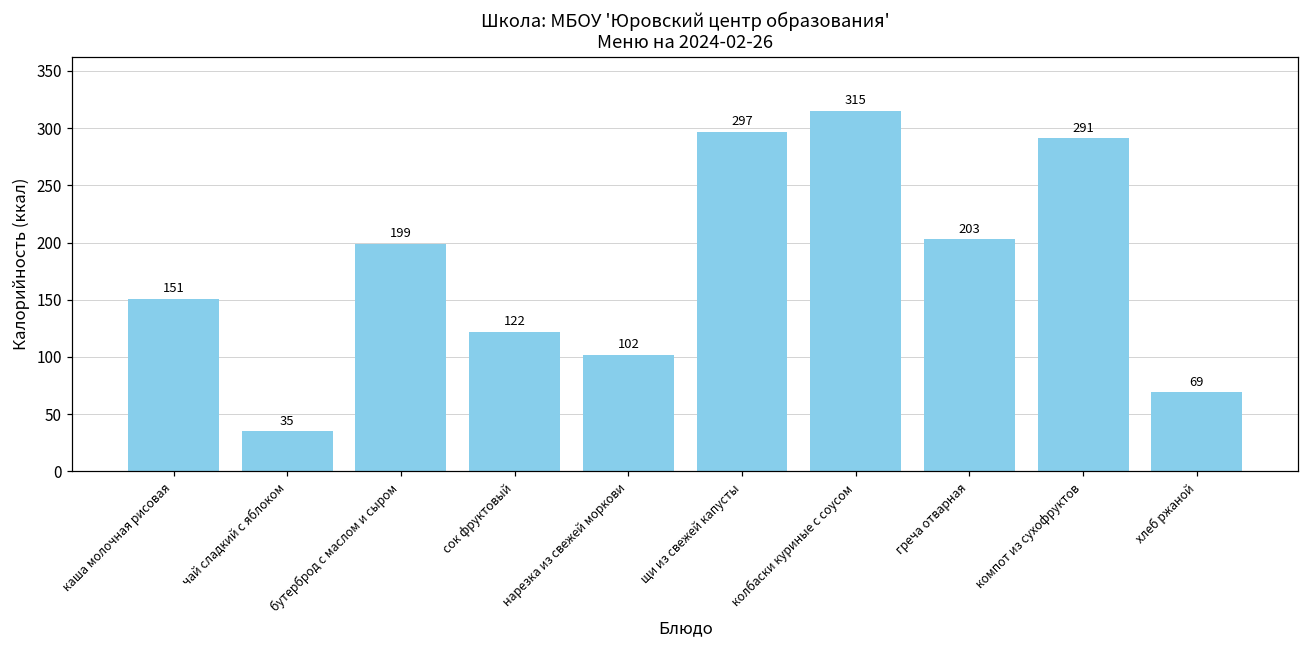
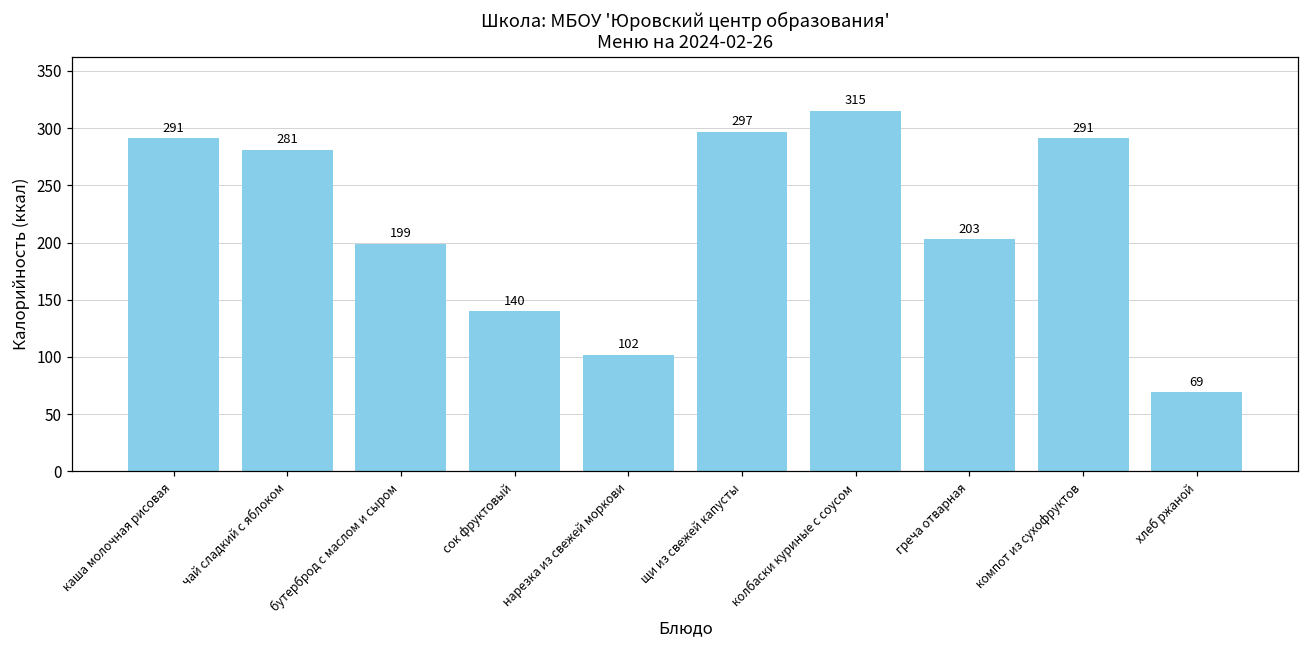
  {
-   "каша молочная рисовая": 151,
-   "чай сладкий с яблоком": 35,
+   "каша молочная рисовая": 291,
+   "чай сладкий с яблоком": 281,
    "бутерброд с маслом и сыром": 199,
-   "сок фруктовый": 122,
+   "сок фруктовый": 140,
    "нарезка из свежей моркови": 102,
    "щи из свежей капусты": 297,
    "колбаски куриные с соусом": 315,
    "греча отварная": 203,
    "компот из сухофруктов": 291,
    "хлеб ржаной": 69
  }
